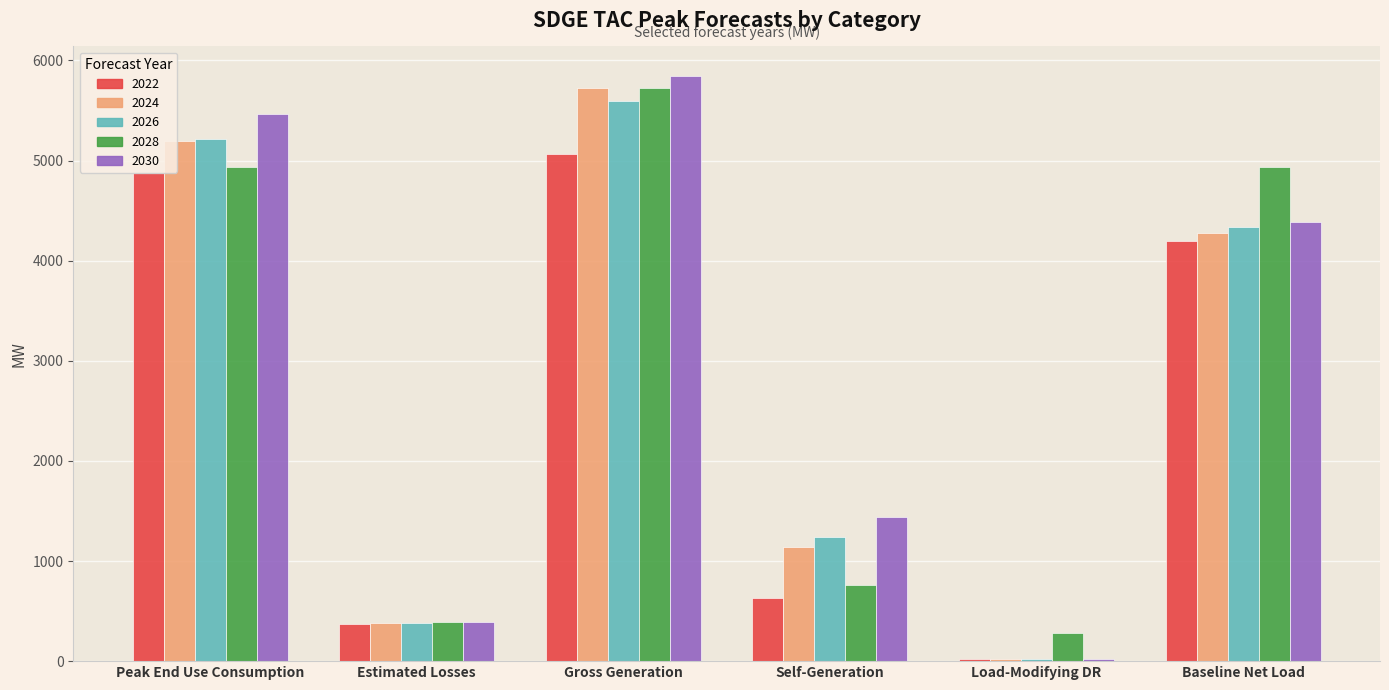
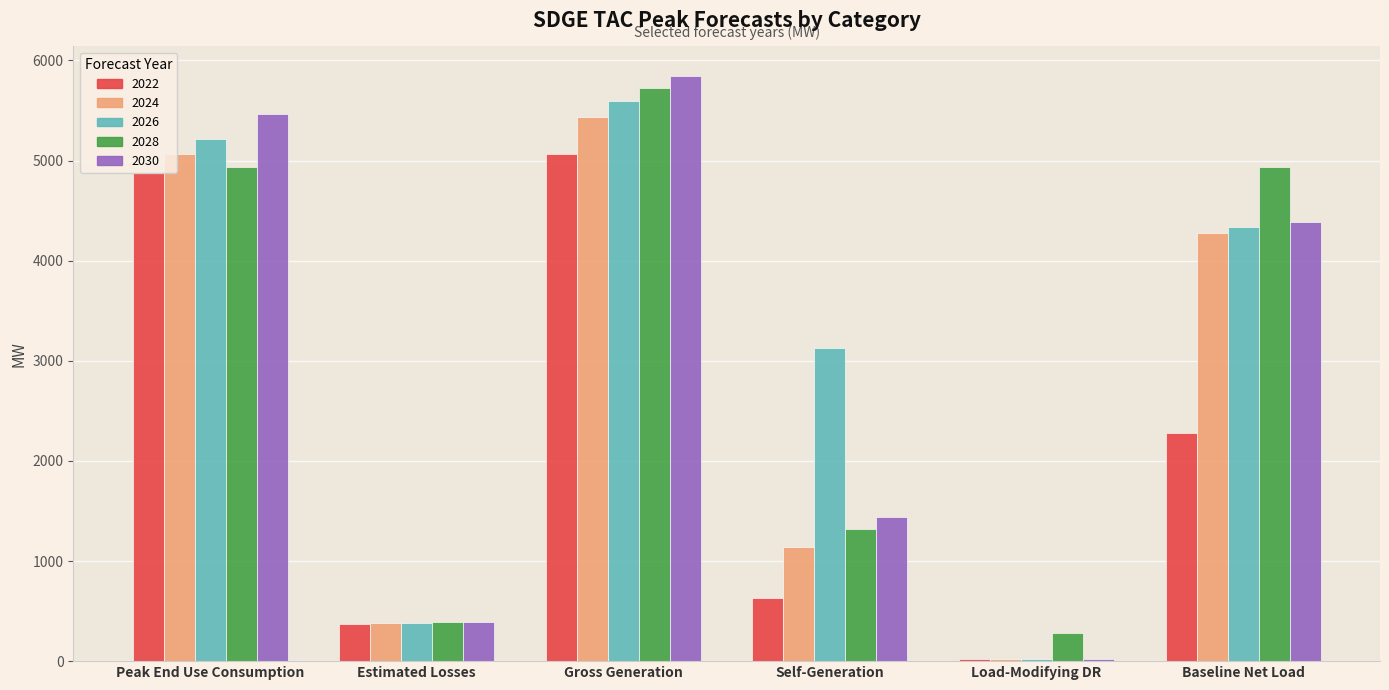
  {
    "2022": {
      "Estimated Losses": 370,
      "Gross Generation": 5070,
      "Self-Generation": 630,
-     "Baseline Net Load": 4190
+     "Baseline Net Load": 2280
    },
    "2024": {
-     "Peak End Use Consumption": 5200,
+     "Peak End Use Consumption": 5060,
      "Estimated Losses": 380,
-     "Gross Generation": 5730,
+     "Gross Generation": 5440,
      "Self-Generation": 1140,
      "Baseline Net Load": 4270
    },
    "2026": {
      "Peak End Use Consumption": 5220,
      "Estimated Losses": 380,
      "Gross Generation": 5600,
-     "Self-Generation": 1240,
+     "Self-Generation": 3120,
      "Baseline Net Load": 4340
    },
    "2028": {
      "Peak End Use Consumption": 4930,
      "Estimated Losses": 390,
      "Gross Generation": 5730,
-     "Self-Generation": 760,
+     "Self-Generation": 1320,
      "Load-Modifying DR": 280,
      "Baseline Net Load": 4930
    },
    "2030": {
      "Peak End Use Consumption": 5460,
      "Estimated Losses": 390,
      "Gross Generation": 5850,
      "Self-Generation": 1440,
      "Baseline Net Load": 4390
    }
  }
